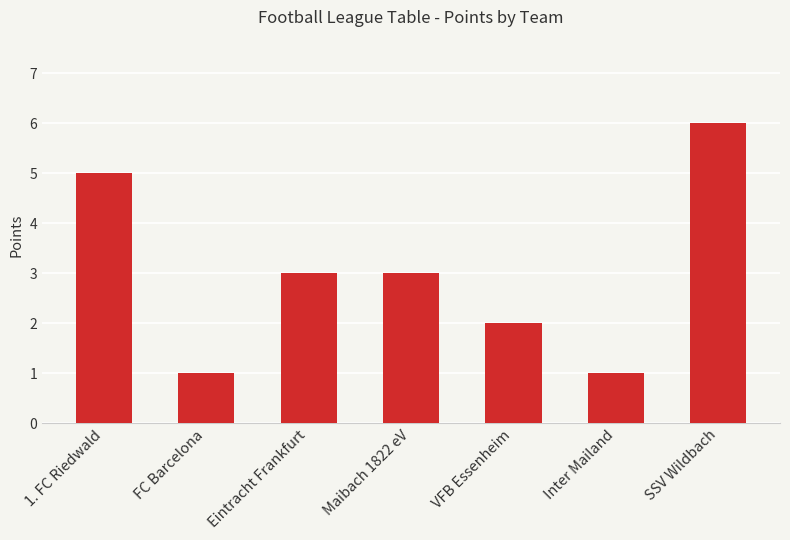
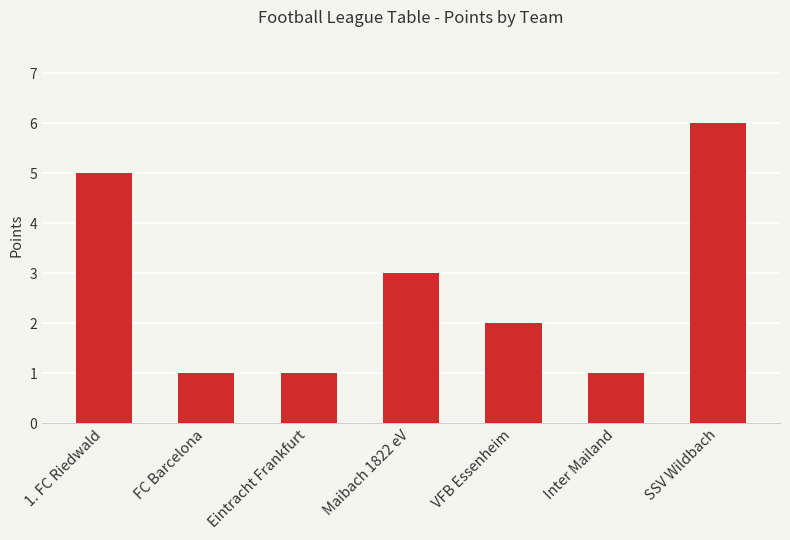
  {
    "1. FC Riedwald": 5,
    "FC Barcelona": 1,
-   "Eintracht Frankfurt": 3,
+   "Eintracht Frankfurt": 1,
    "Maibach 1822 eV": 3,
    "VFB Essenheim": 2,
    "Inter Mailand": 1,
    "SSV Wildbach": 6
  }
